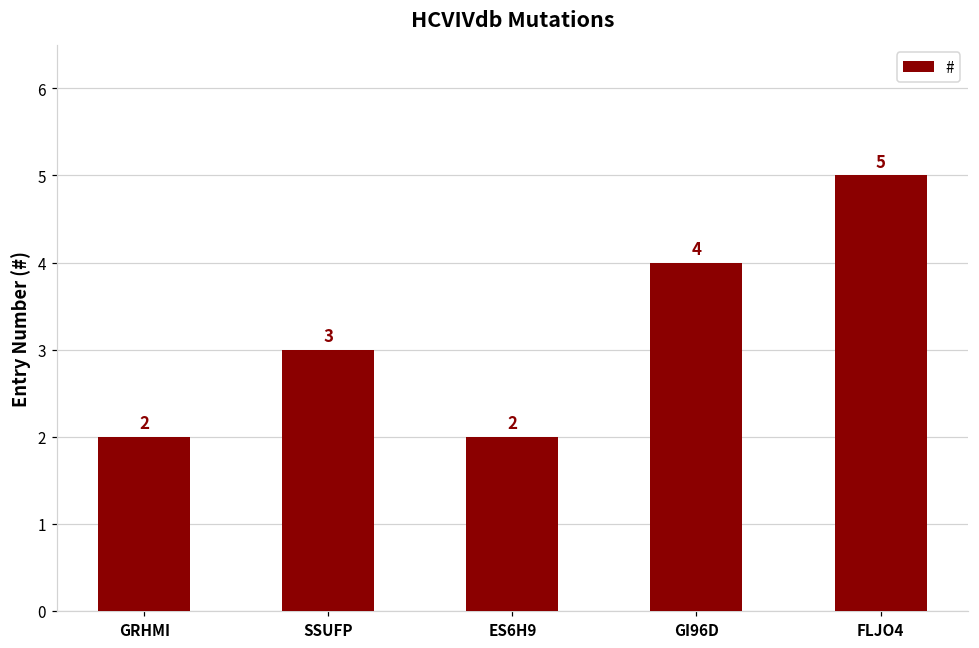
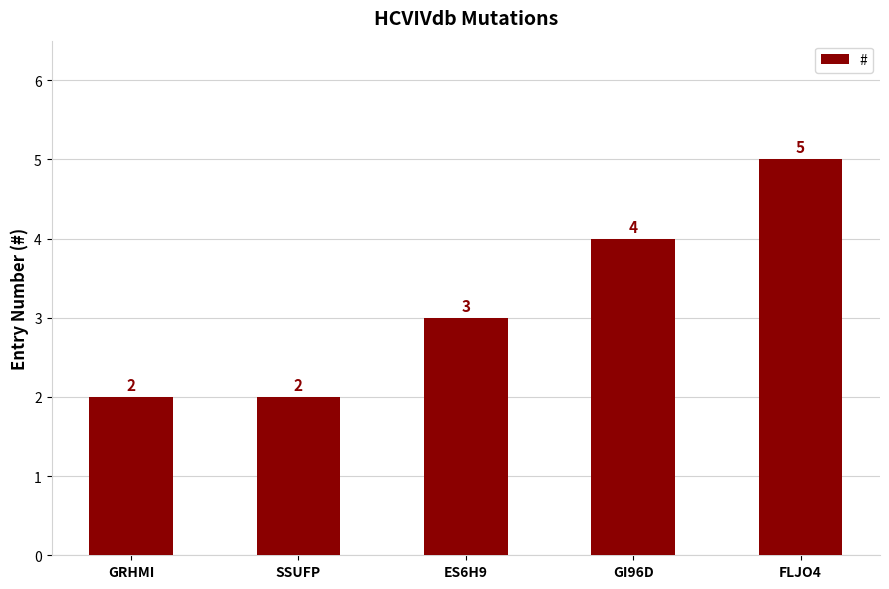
  {
    "GRHMI": 2,
-   "SSUFP": 3,
-   "ES6H9": 2,
+   "SSUFP": 2,
+   "ES6H9": 3,
    "GI96D": 4,
    "FLJO4": 5
  }
